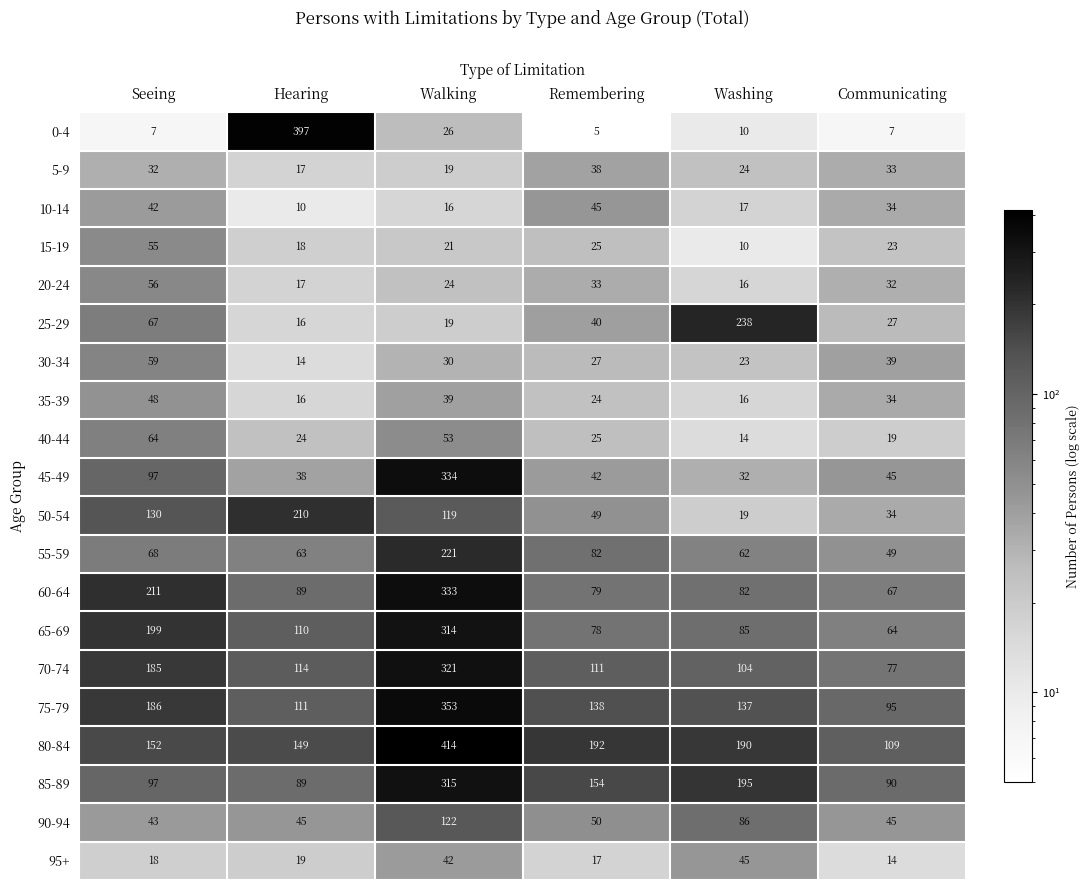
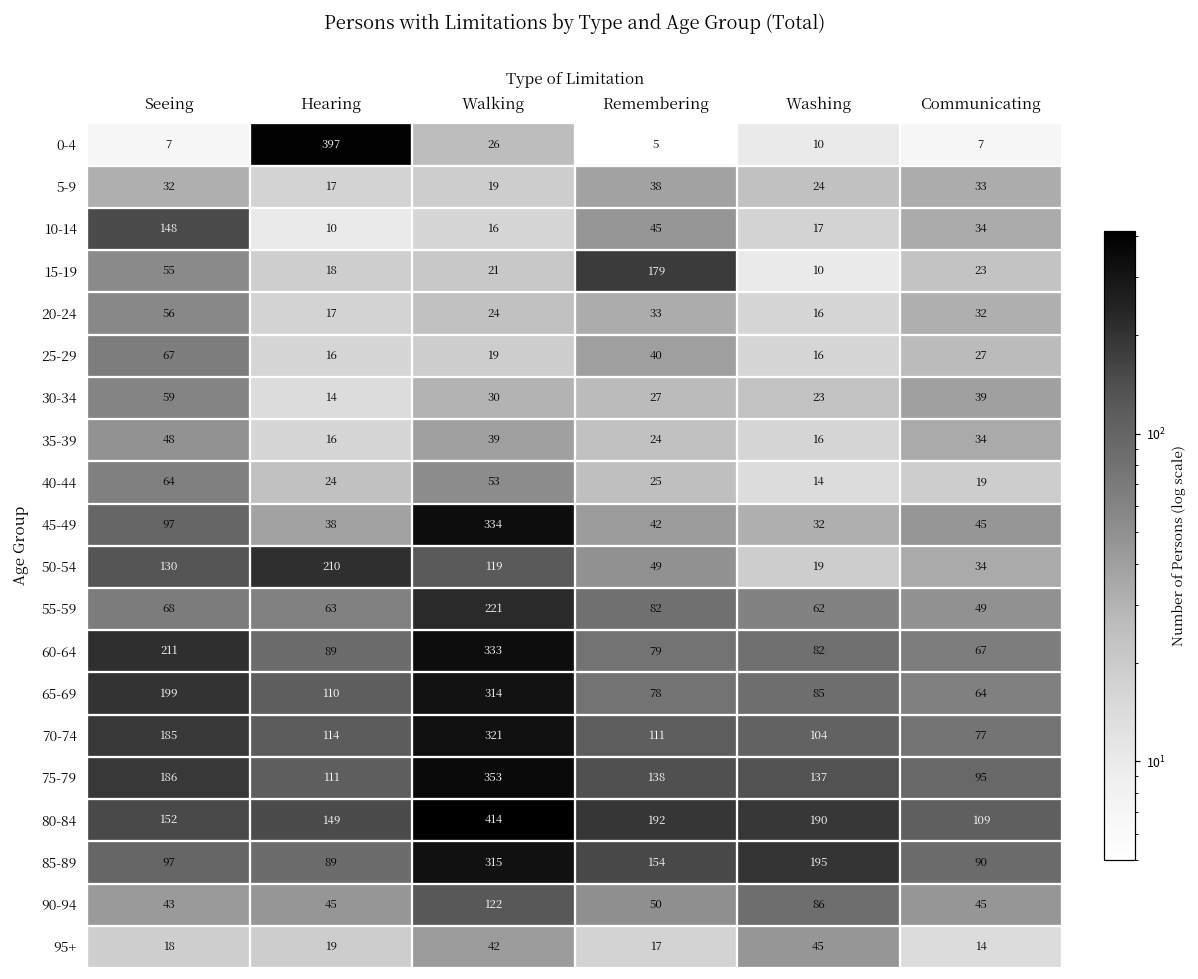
  {
    "0-4": {
      "Seeing": 7,
      "Hearing": 397,
      "Walking": 26,
      "Remembering": 5,
      "Washing": 10,
      "Communicating": 7
    },
    "5-9": {
      "Seeing": 32,
      "Hearing": 17,
      "Walking": 19,
      "Remembering": 38,
      "Washing": 24,
      "Communicating": 33
    },
    "10-14": {
-     "Seeing": 42,
+     "Seeing": 148,
      "Hearing": 10,
      "Walking": 16,
      "Remembering": 45,
      "Washing": 17,
      "Communicating": 34
    },
    "15-19": {
      "Seeing": 55,
      "Hearing": 18,
      "Walking": 21,
-     "Remembering": 25,
+     "Remembering": 179,
      "Washing": 10,
      "Communicating": 23
    },
    "20-24": {
      "Seeing": 56,
      "Hearing": 17,
      "Walking": 24,
      "Remembering": 33,
      "Washing": 16,
      "Communicating": 32
    },
    "25-29": {
      "Seeing": 67,
      "Hearing": 16,
      "Walking": 19,
      "Remembering": 40,
-     "Washing": 238,
+     "Washing": 16,
      "Communicating": 27
    },
    "30-34": {
      "Seeing": 59,
      "Hearing": 14,
      "Walking": 30,
      "Remembering": 27,
      "Washing": 23,
      "Communicating": 39
    },
    "35-39": {
      "Seeing": 48,
      "Hearing": 16,
      "Walking": 39,
      "Remembering": 24,
      "Washing": 16,
      "Communicating": 34
    },
    "40-44": {
      "Seeing": 64,
      "Hearing": 24,
      "Walking": 53,
      "Remembering": 25,
      "Washing": 14,
      "Communicating": 19
    },
    "45-49": {
      "Seeing": 97,
      "Hearing": 38,
      "Walking": 334,
      "Remembering": 42,
      "Washing": 32,
      "Communicating": 45
    },
    "50-54": {
      "Seeing": 130,
      "Hearing": 210,
      "Walking": 119,
      "Remembering": 49,
      "Washing": 19,
      "Communicating": 34
    },
    "55-59": {
      "Seeing": 68,
      "Hearing": 63,
      "Walking": 221,
      "Remembering": 82,
      "Washing": 62,
      "Communicating": 49
    },
    "60-64": {
      "Seeing": 211,
      "Hearing": 89,
      "Walking": 333,
      "Remembering": 79,
      "Washing": 82,
      "Communicating": 67
    },
    "65-69": {
      "Seeing": 199,
      "Hearing": 110,
      "Walking": 314,
      "Remembering": 78,
      "Washing": 85,
      "Communicating": 64
    },
    "70-74": {
      "Seeing": 185,
      "Hearing": 114,
      "Walking": 321,
      "Remembering": 111,
      "Washing": 104,
      "Communicating": 77
    },
    "75-79": {
      "Seeing": 186,
      "Hearing": 111,
      "Walking": 353,
      "Remembering": 138,
      "Washing": 137,
      "Communicating": 95
    },
    "80-84": {
      "Seeing": 152,
      "Hearing": 149,
      "Walking": 414,
      "Remembering": 192,
      "Washing": 190,
      "Communicating": 109
    },
    "85-89": {
      "Seeing": 97,
      "Hearing": 89,
      "Walking": 315,
      "Remembering": 154,
      "Washing": 195,
      "Communicating": 90
    },
    "90-94": {
      "Seeing": 43,
      "Hearing": 45,
      "Walking": 122,
      "Remembering": 50,
      "Washing": 86,
      "Communicating": 45
    },
    "95+": {
      "Seeing": 18,
      "Hearing": 19,
      "Walking": 42,
      "Remembering": 17,
      "Washing": 45,
      "Communicating": 14
    }
  }
